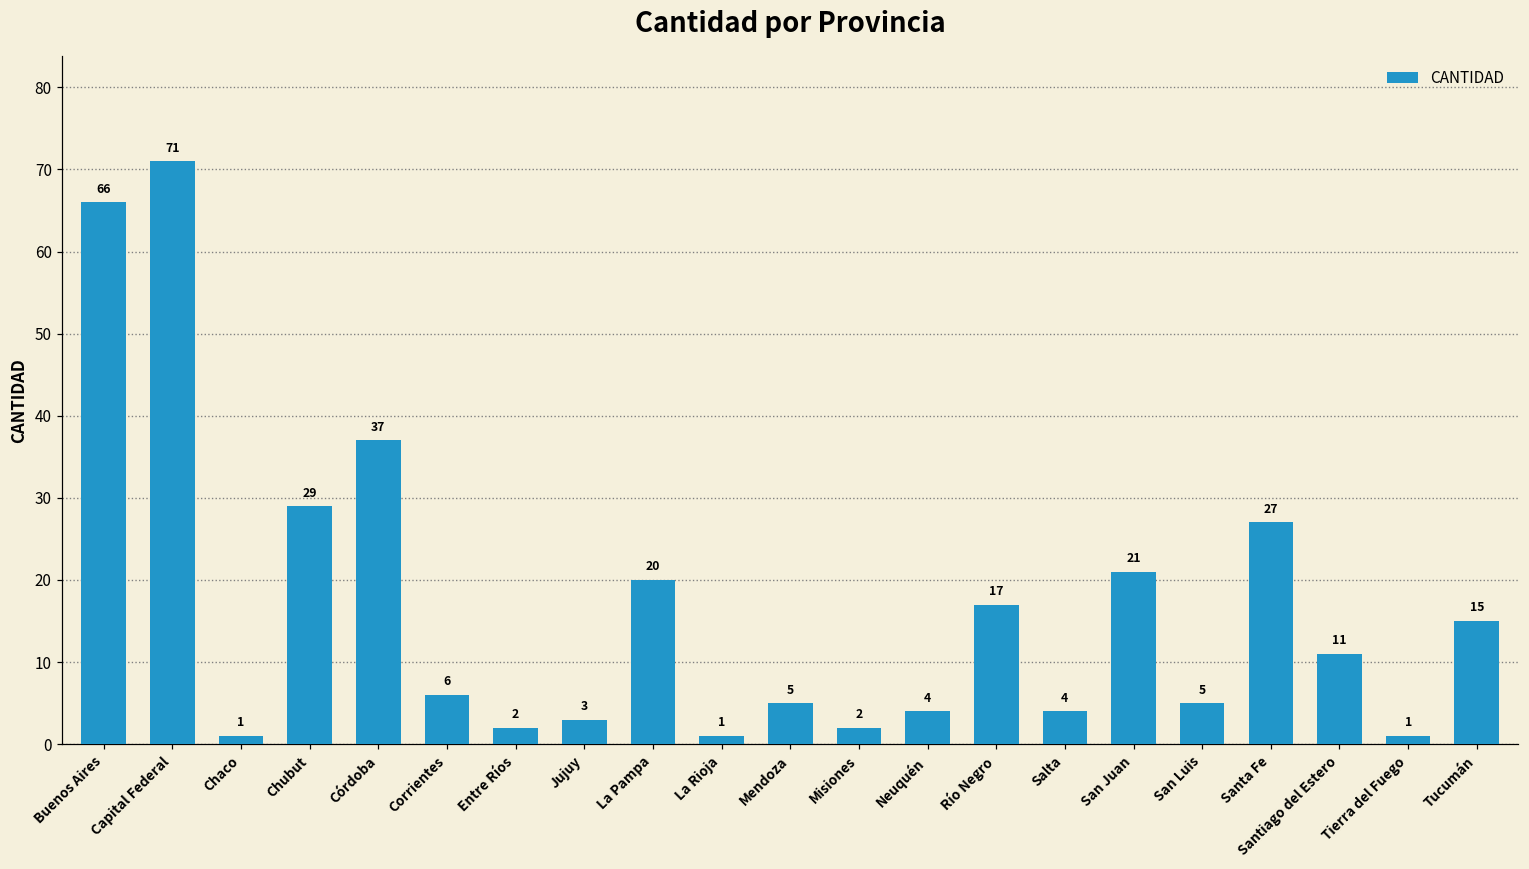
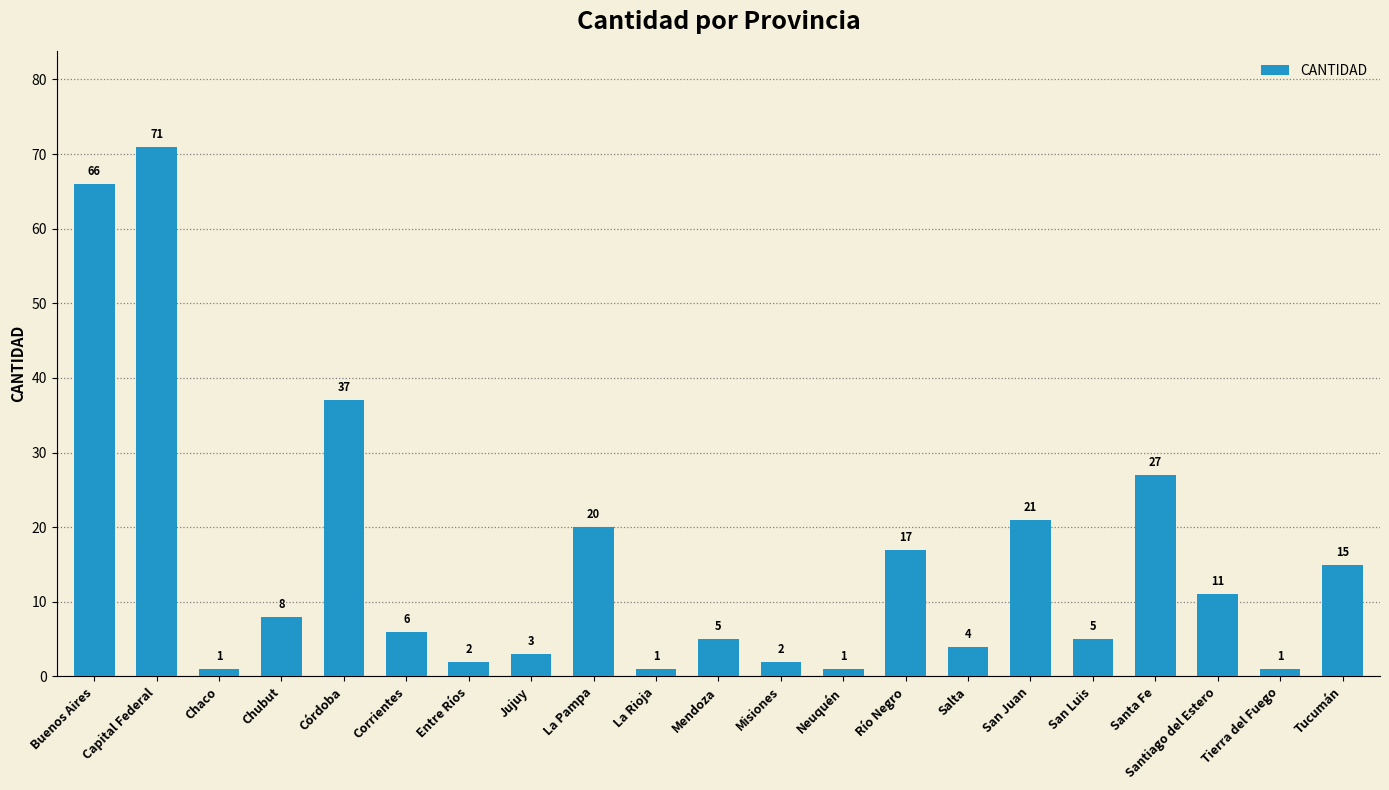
  {
    "Buenos Aires": 66,
    "Capital Federal": 71,
    "Chaco": 1,
-   "Chubut": 29,
+   "Chubut": 8,
    "Córdoba": 37,
    "Corrientes": 6,
    "Entre Ríos": 2,
    "Jujuy": 3,
    "La Pampa": 20,
    "La Rioja": 1,
    "Mendoza": 5,
    "Misiones": 2,
-   "Neuquén": 4,
+   "Neuquén": 1,
    "Río Negro": 17,
    "Salta": 4,
    "San Juan": 21,
    "San Luis": 5,
    "Santa Fe": 27,
    "Santiago del Estero": 11,
    "Tierra del Fuego": 1,
    "Tucumán": 15
  }
